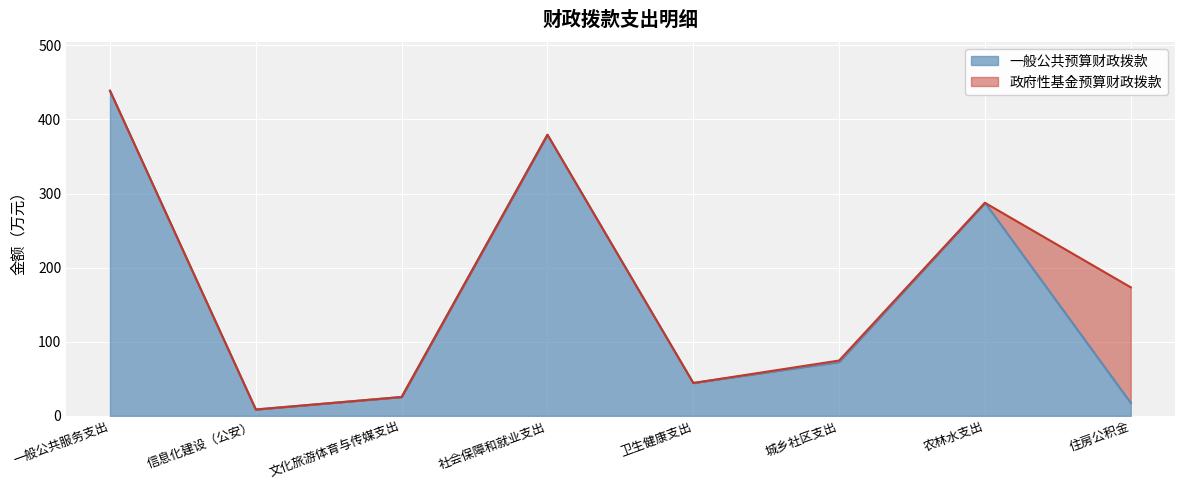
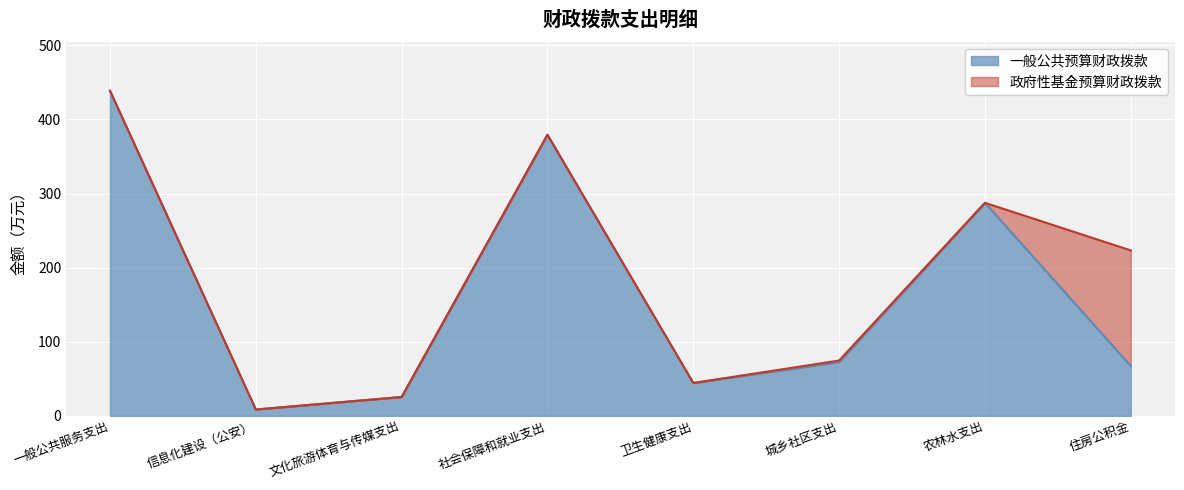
  {
    "一般公共预算财政拨款": {
-     "住房公积金": 20
+     "住房公积金": 70
    },
    "政府性基金预算财政拨款": {
      "住房公积金": 160
    }
  }
